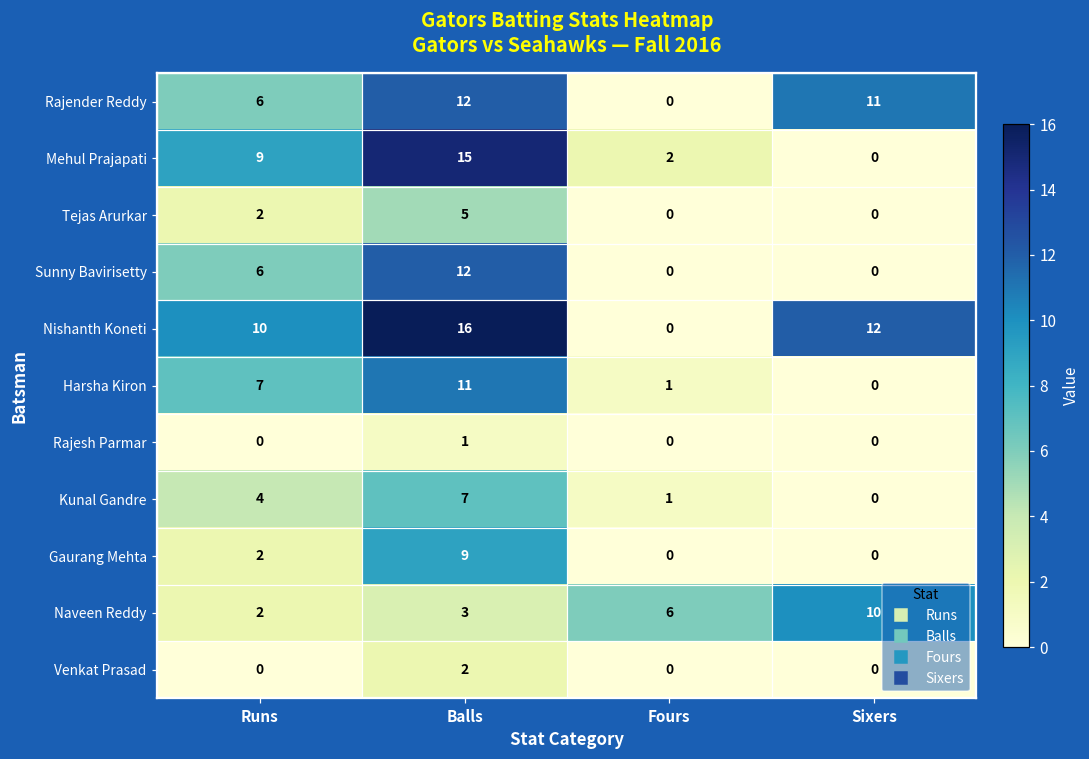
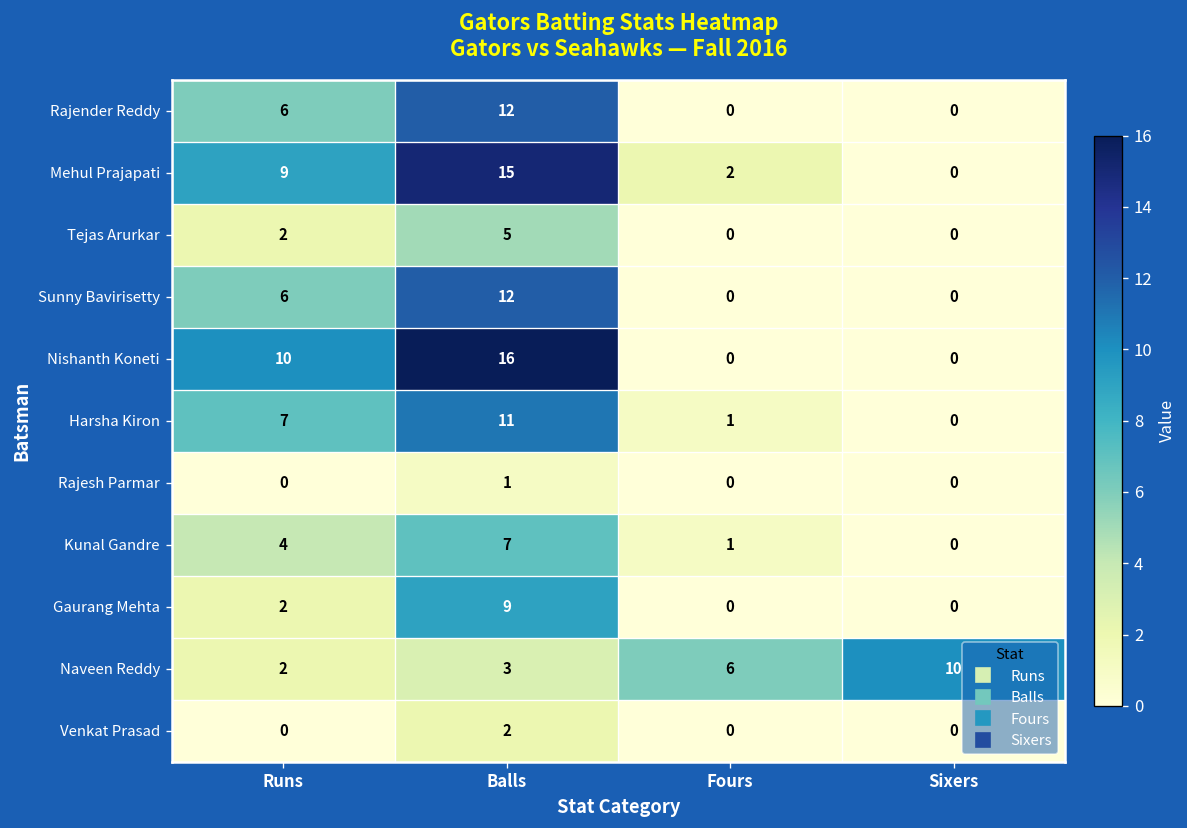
  {
    "Rajender Reddy": {
      "Runs": 6,
      "Balls": 12,
      "Fours": 0,
-     "Sixers": 11
+     "Sixers": 0
    },
    "Mehul Prajapati": {
      "Runs": 9,
      "Balls": 15,
      "Fours": 2,
      "Sixers": 0
    },
    "Tejas Arurkar": {
      "Runs": 2,
      "Balls": 5,
      "Fours": 0,
      "Sixers": 0
    },
    "Sunny Bavirisetty": {
      "Runs": 6,
      "Balls": 12,
      "Fours": 0,
      "Sixers": 0
    },
    "Nishanth Koneti": {
      "Runs": 10,
      "Balls": 16,
      "Fours": 0,
-     "Sixers": 12
+     "Sixers": 0
    },
    "Harsha Kiron": {
      "Runs": 7,
      "Balls": 11,
      "Fours": 1,
      "Sixers": 0
    },
    "Rajesh Parmar": {
      "Runs": 0,
      "Balls": 1,
      "Fours": 0,
      "Sixers": 0
    },
    "Kunal Gandre": {
      "Runs": 4,
      "Balls": 7,
      "Fours": 1,
      "Sixers": 0
    },
    "Gaurang Mehta": {
      "Runs": 2,
      "Balls": 9,
      "Fours": 0,
      "Sixers": 0
    },
    "Naveen Reddy": {
      "Runs": 2,
      "Balls": 3,
      "Fours": 6
    },
    "Venkat Prasad": {
      "Runs": 0,
      "Balls": 2,
      "Fours": 0,
      "Sixers": 0
    }
  }
